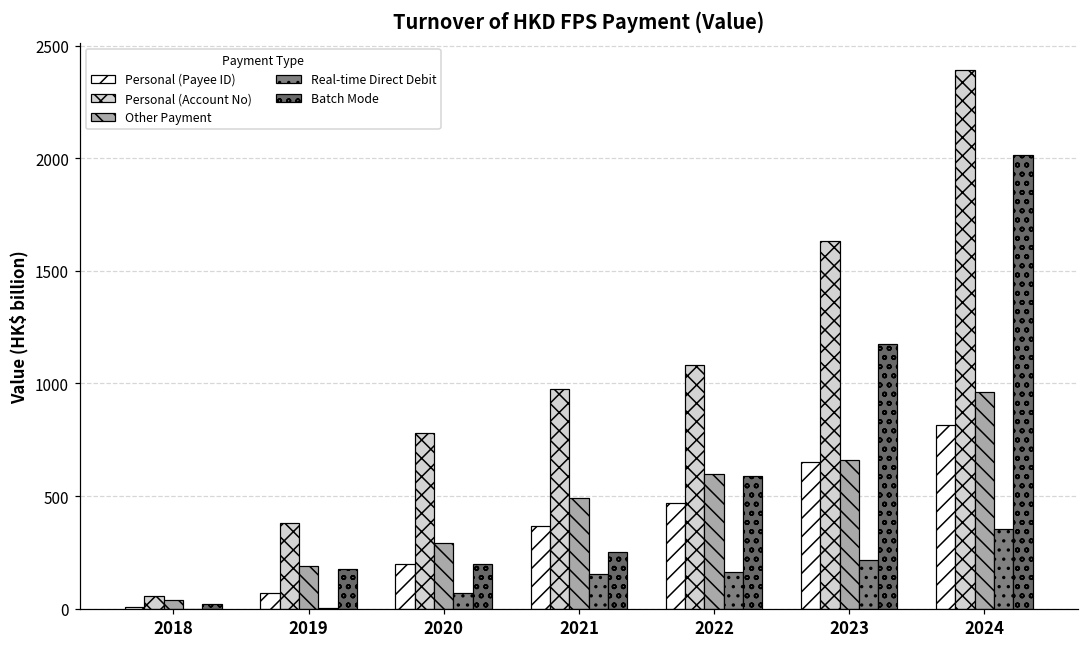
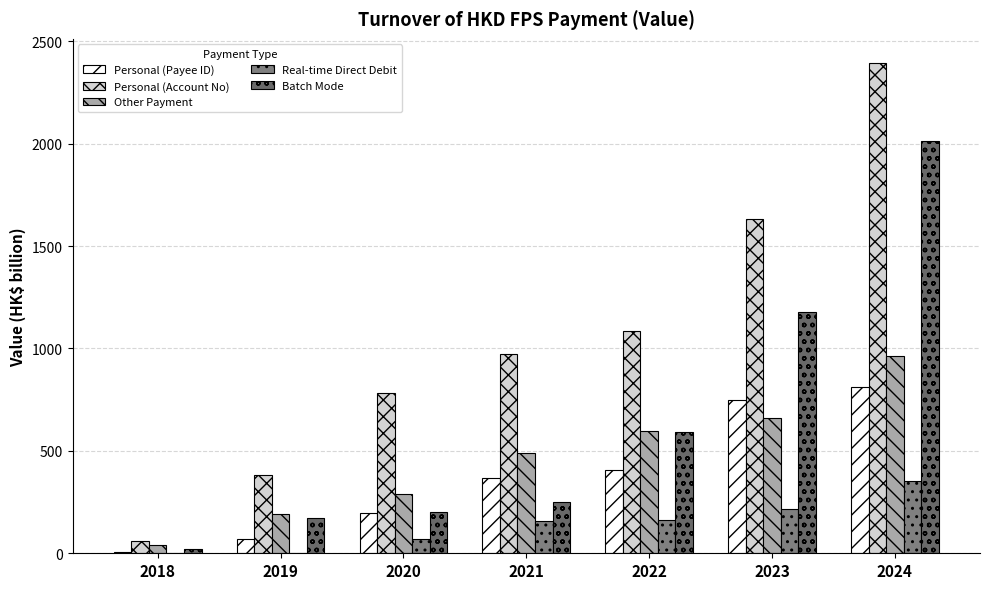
  {
    "Personal (Payee ID)": {
      "2019": 70,
      "2020": 200,
      "2021": 370,
-     "2022": 470,
-     "2023": 650,
+     "2022": 410,
+     "2023": 750,
      "2024": 810
    },
    "Personal (Account No)": {
      "2018": 60,
      "2019": 380,
      "2020": 780,
      "2021": 980,
      "2022": 1080,
      "2023": 1630,
      "2024": 2390
    },
    "Other Payment": {
      "2018": 40,
      "2019": 190,
      "2020": 290,
      "2021": 490,
      "2022": 600,
      "2023": 660,
      "2024": 960
    }
  }
